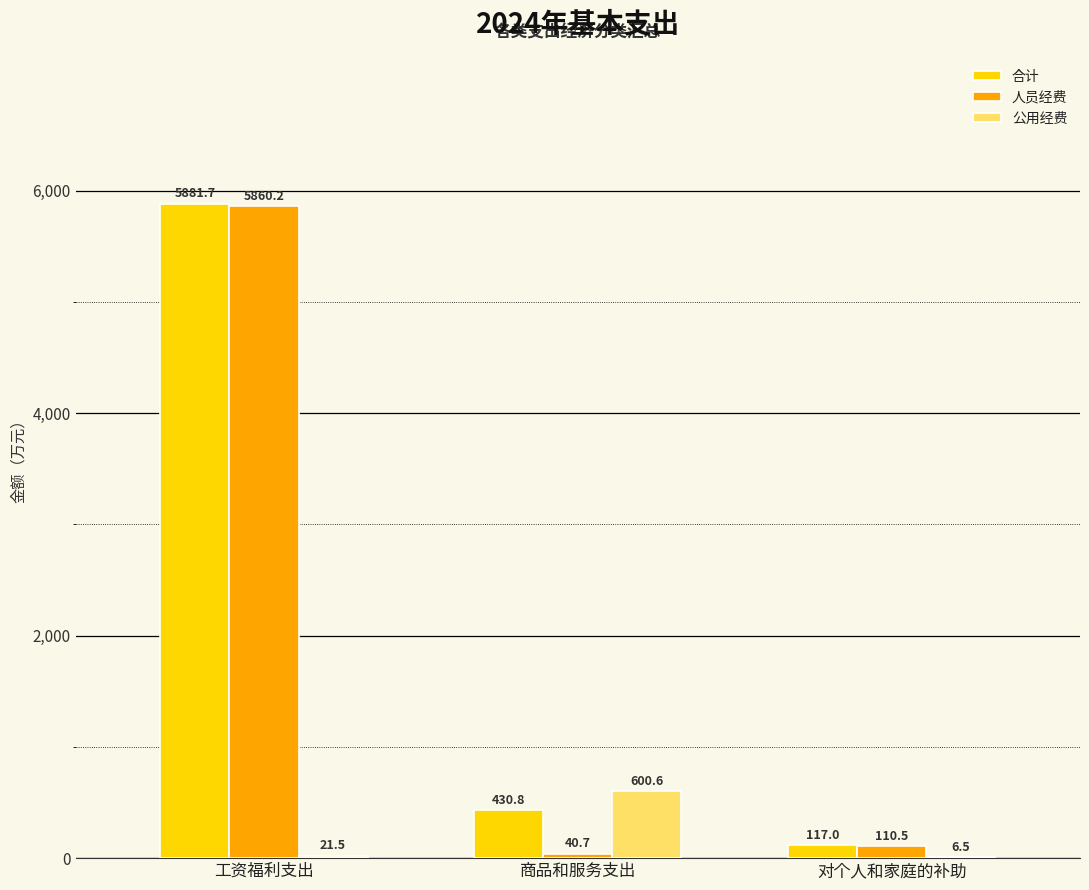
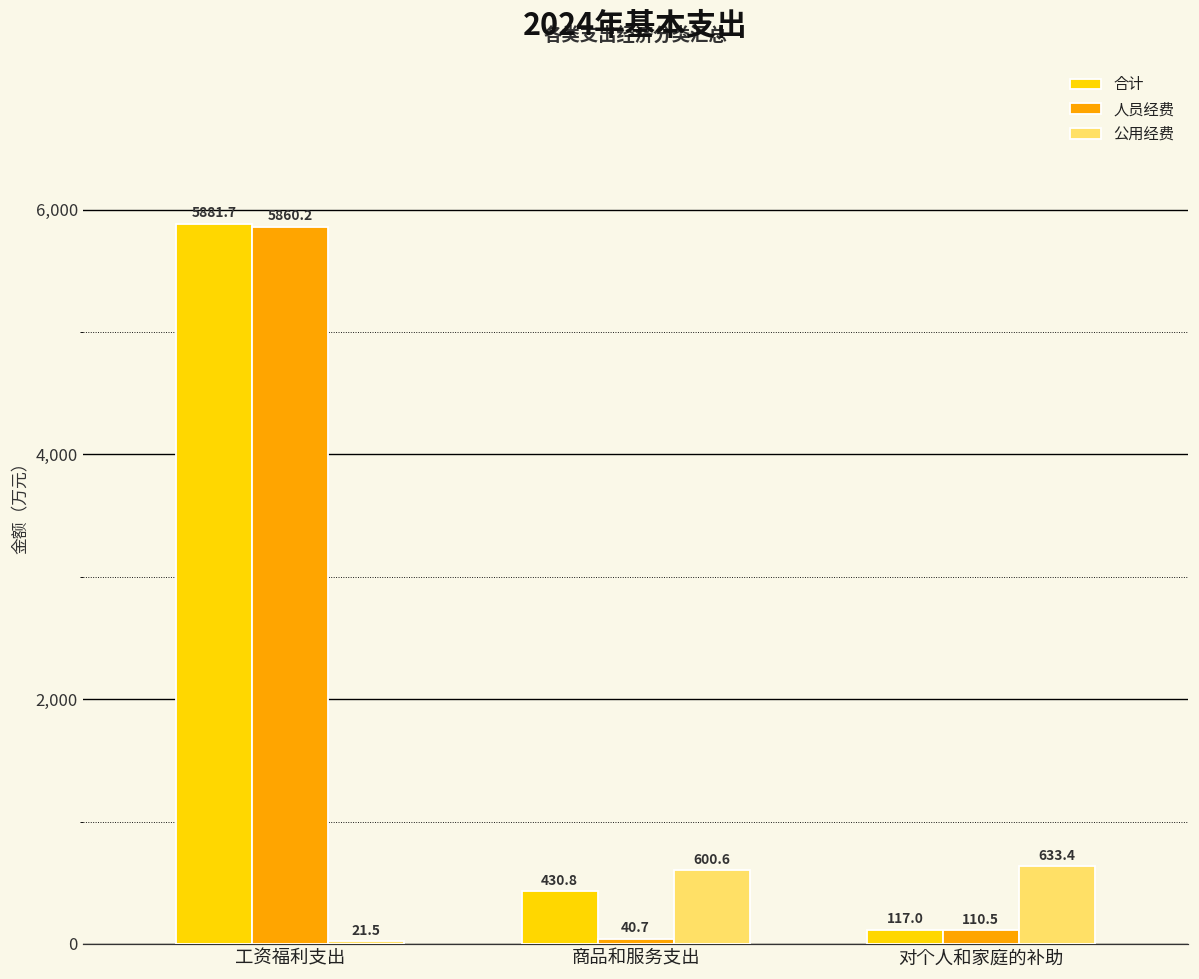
  {
    "公用经费": {
      "工资福利支出": 21.5,
      "商品和服务支出": 600.6,
-     "对个人和家庭的补助": 6.5
+     "对个人和家庭的补助": 633.4
    }
  }
